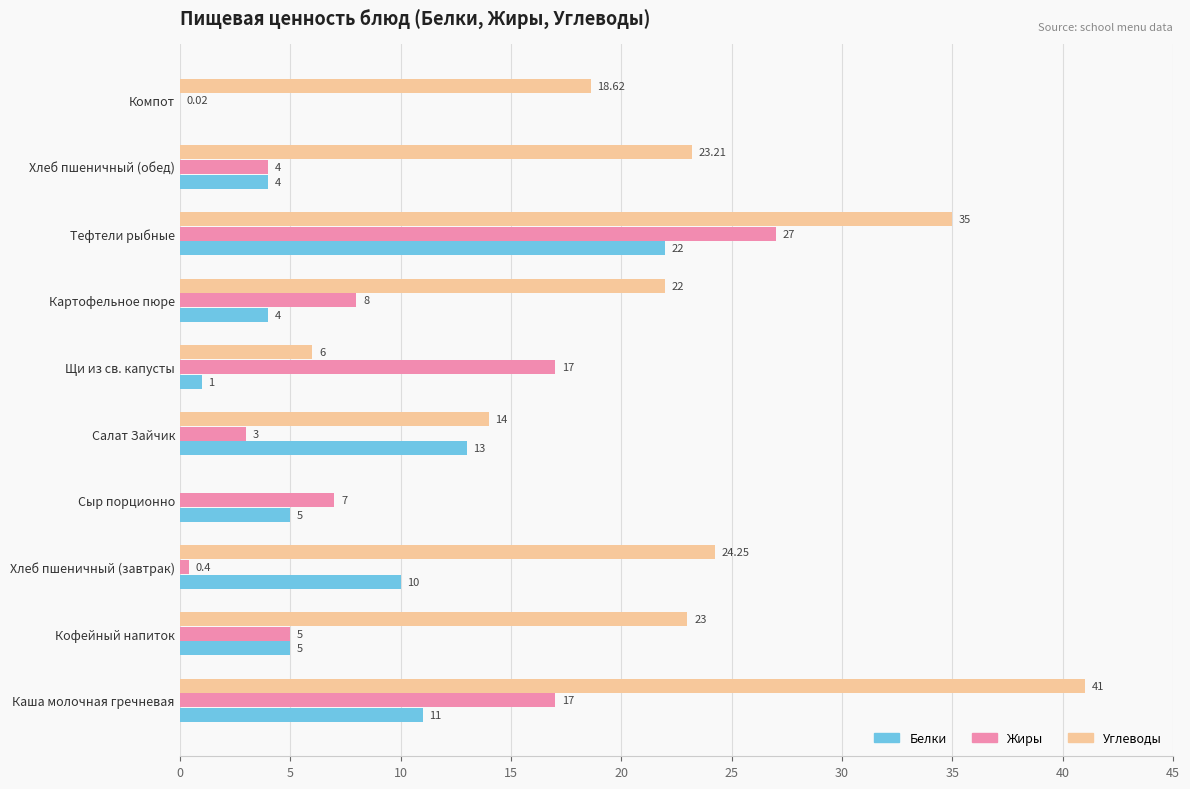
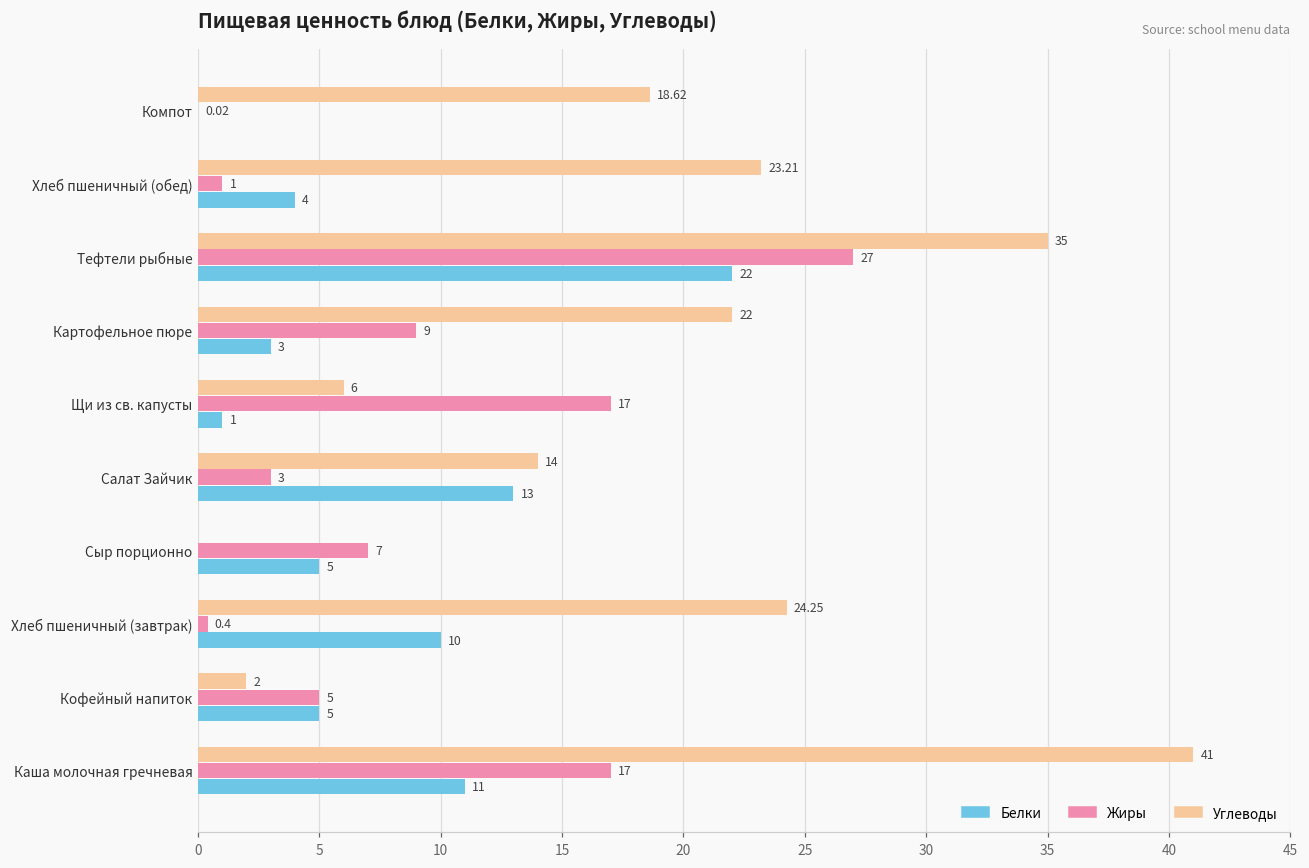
  {
    "Белки": {
      "Хлеб пшеничный (обед)": 4,
      "Тефтели рыбные": 22,
-     "Картофельное пюре": 4,
+     "Картофельное пюре": 3,
      "Щи из св. капусты": 1,
      "Салат Зайчик": 13,
      "Сыр порционно": 5,
      "Хлеб пшеничный (завтрак)": 10,
      "Кофейный напиток": 5,
      "Каша молочная гречневая": 11
    },
    "Жиры": {
      "Компот": 0.02,
-     "Хлеб пшеничный (обед)": 4,
+     "Хлеб пшеничный (обед)": 1,
      "Тефтели рыбные": 27,
-     "Картофельное пюре": 8,
+     "Картофельное пюре": 9,
      "Щи из св. капусты": 17,
      "Салат Зайчик": 3,
      "Сыр порционно": 7,
      "Хлеб пшеничный (завтрак)": 0.4,
      "Кофейный напиток": 5,
      "Каша молочная гречневая": 17
    },
    "Углеводы": {
      "Компот": 18.62,
      "Хлеб пшеничный (обед)": 23.21,
      "Тефтели рыбные": 35,
      "Картофельное пюре": 22,
      "Щи из св. капусты": 6,
      "Салат Зайчик": 14,
      "Хлеб пшеничный (завтрак)": 24.25,
-     "Кофейный напиток": 23,
+     "Кофейный напиток": 2,
      "Каша молочная гречневая": 41
    }
  }
